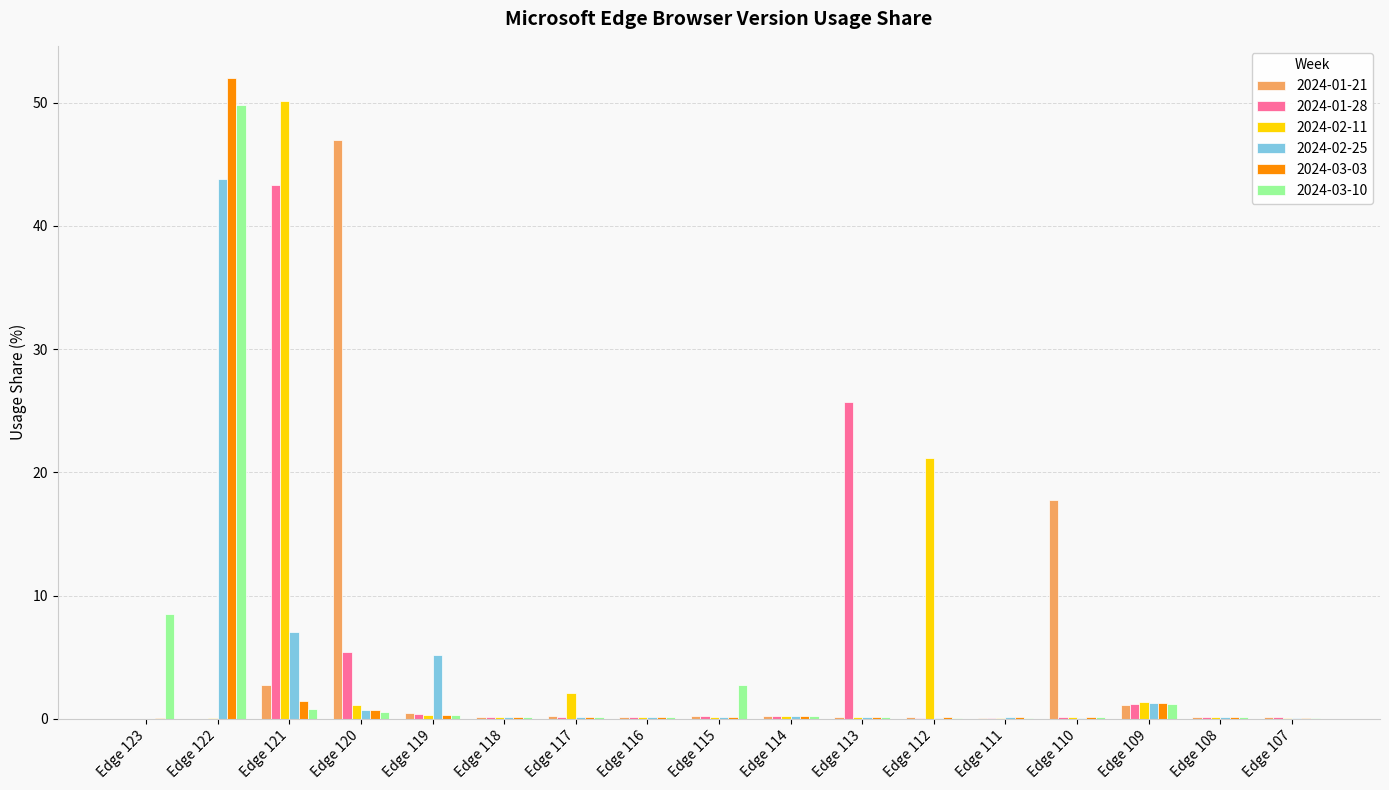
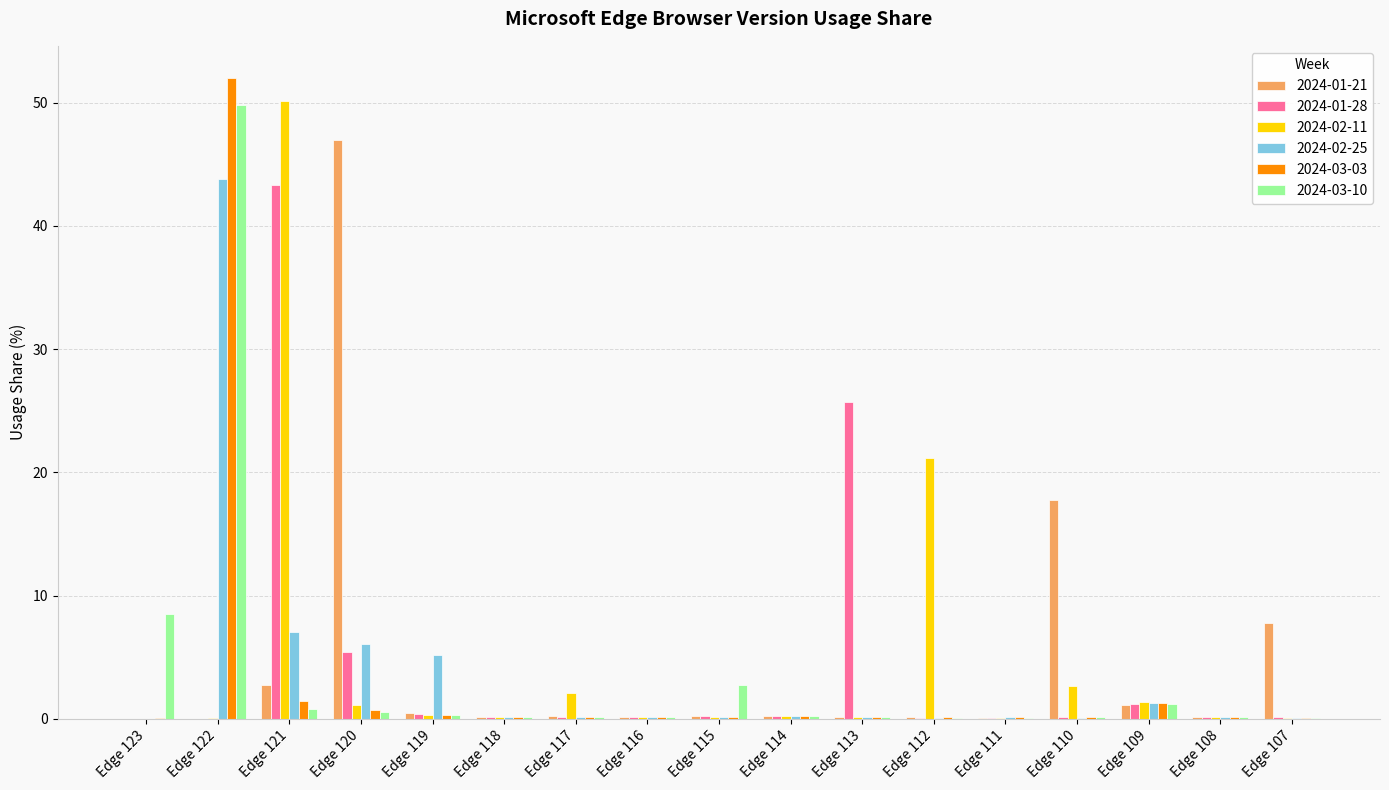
  {
    "2024-01-21": {
      "Edge 123": 0.0,
      "Edge 121": 2.8,
      "Edge 120": 46.9,
      "Edge 119": 0.4,
      "Edge 114": 0.3,
      "Edge 110": 17.7,
      "Edge 109": 1.1,
-     "Edge 107": 0.1
+     "Edge 107": 7.8
    },
    "2024-01-28": {
      "Edge 123": 0.0,
      "Edge 121": 43.3,
      "Edge 120": 5.4,
      "Edge 119": 0.4,
      "Edge 114": 0.2,
      "Edge 113": 25.7,
      "Edge 109": 1.2
    },
    "2024-02-11": {
      "Edge 121": 50.1,
      "Edge 120": 1.1,
      "Edge 119": 0.4,
      "Edge 117": 2.1,
      "Edge 114": 0.3,
      "Edge 112": 21.2,
-     "Edge 110": 0.1,
+     "Edge 110": 2.7,
      "Edge 109": 1.3
    },
    "2024-02-25": {
      "Edge 122": 43.8,
      "Edge 121": 7.1,
-     "Edge 120": 0.7,
+     "Edge 120": 6.1,
      "Edge 119": 5.2,
      "Edge 114": 0.2,
      "Edge 109": 1.3
    },
    "2024-03-03": {
      "Edge 122": 52.0,
      "Edge 121": 1.4,
      "Edge 120": 0.7,
      "Edge 119": 0.3,
      "Edge 114": 0.2,
      "Edge 109": 1.3
    },
    "2024-03-10": {
      "Edge 123": 8.5,
      "Edge 122": 49.9,
      "Edge 121": 0.8,
      "Edge 120": 0.6,
      "Edge 119": 0.3,
      "Edge 115": 2.7,
      "Edge 114": 0.2,
      "Edge 109": 1.2
    }
  }
